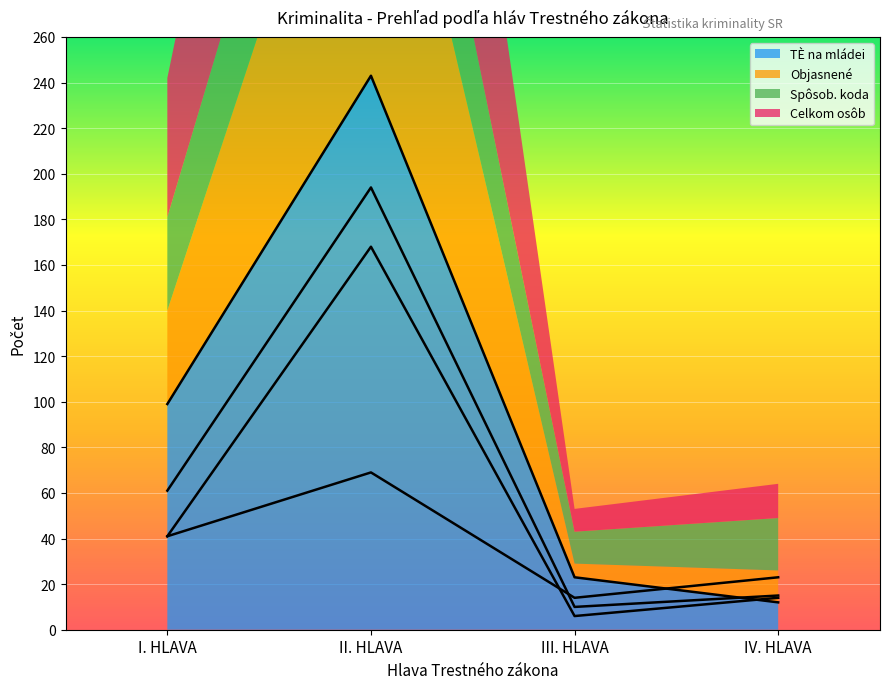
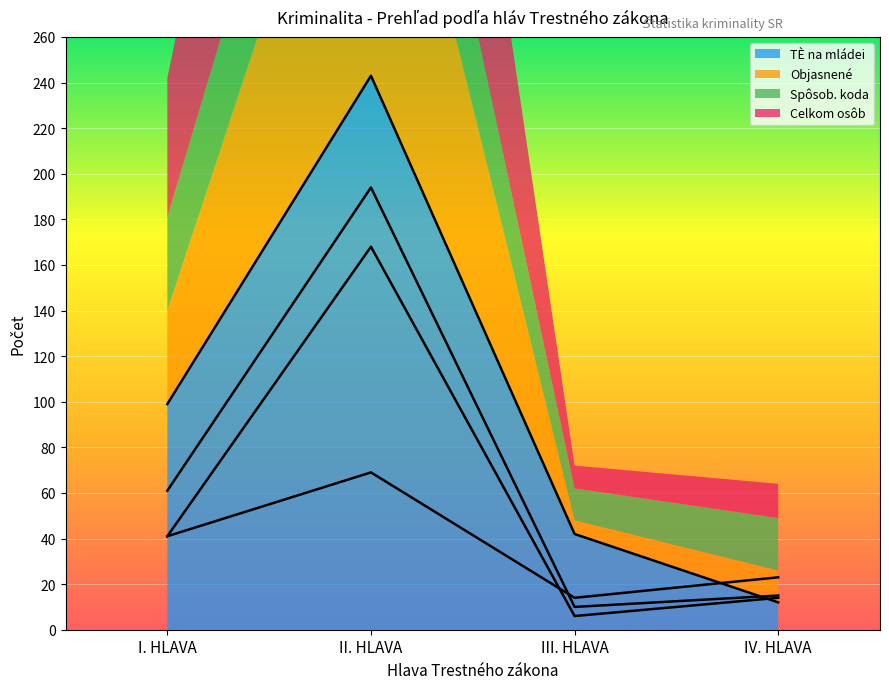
  {
    "TÈ na mládei": {
      "I. HLAVA": 99,
      "II. HLAVA": 243,
-     "III. HLAVA": 23,
+     "III. HLAVA": 42,
      "IV. HLAVA": 12
    },
    "Objasnené": {
      "I. HLAVA": 41,
      "III. HLAVA": 6,
      "IV. HLAVA": 14
    },
    "Spôsob. koda": {
      "I. HLAVA": 41,
      "III. HLAVA": 14,
      "IV. HLAVA": 23
    },
    "Celkom osôb": {
      "I. HLAVA": 61,
      "III. HLAVA": 10,
      "IV. HLAVA": 15
    }
  }
